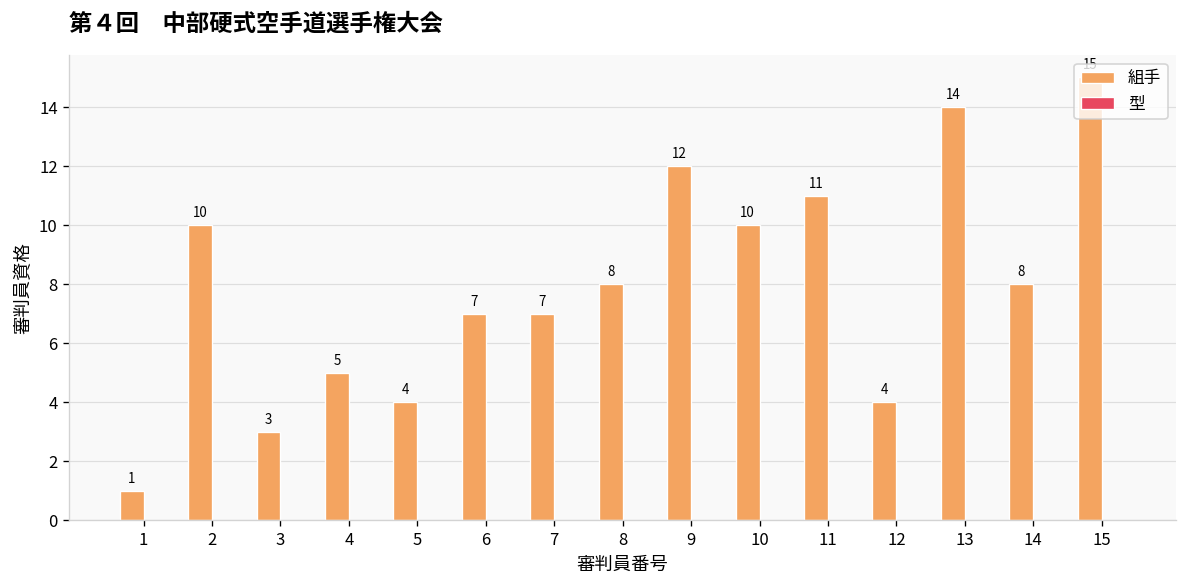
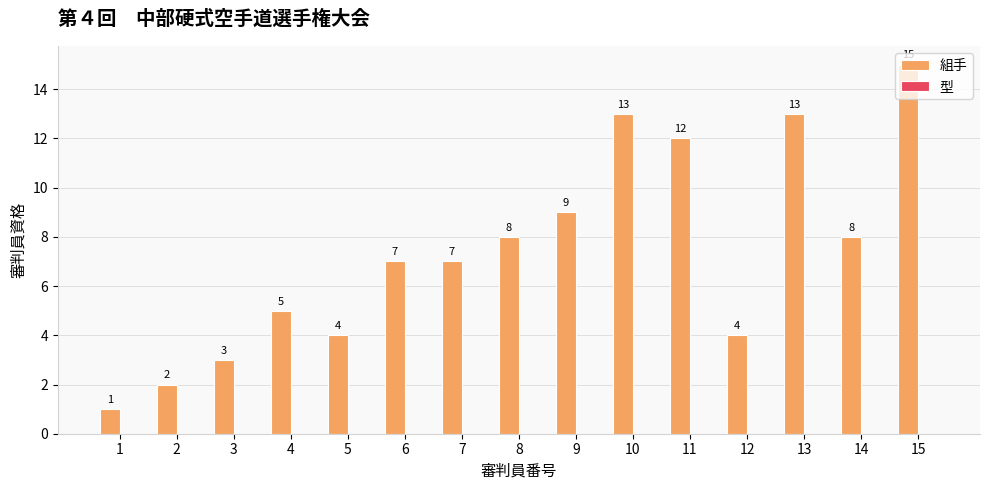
  {
    "組手": {
      "1": 1,
-     "2": 10,
+     "2": 2,
      "3": 3,
      "4": 5,
      "5": 4,
      "6": 7,
      "7": 7,
      "8": 8,
-     "9": 12,
-     "10": 10,
-     "11": 11,
+     "9": 9,
+     "10": 13,
+     "11": 12,
      "12": 4,
-     "13": 14,
+     "13": 13,
      "14": 8
    },
    "型": {
      "1": 0.0,
      "2": 0.0,
      "3": 0.0,
      "4": 0.0,
      "5": 0.0,
      "6": 0.0,
      "7": 0.0,
      "8": 0.0,
      "9": 0.0,
      "10": 0.0,
      "11": 0.0,
      "12": 0.0,
      "13": 0.0,
      "14": 0.0,
      "15": 0.0
    }
  }
